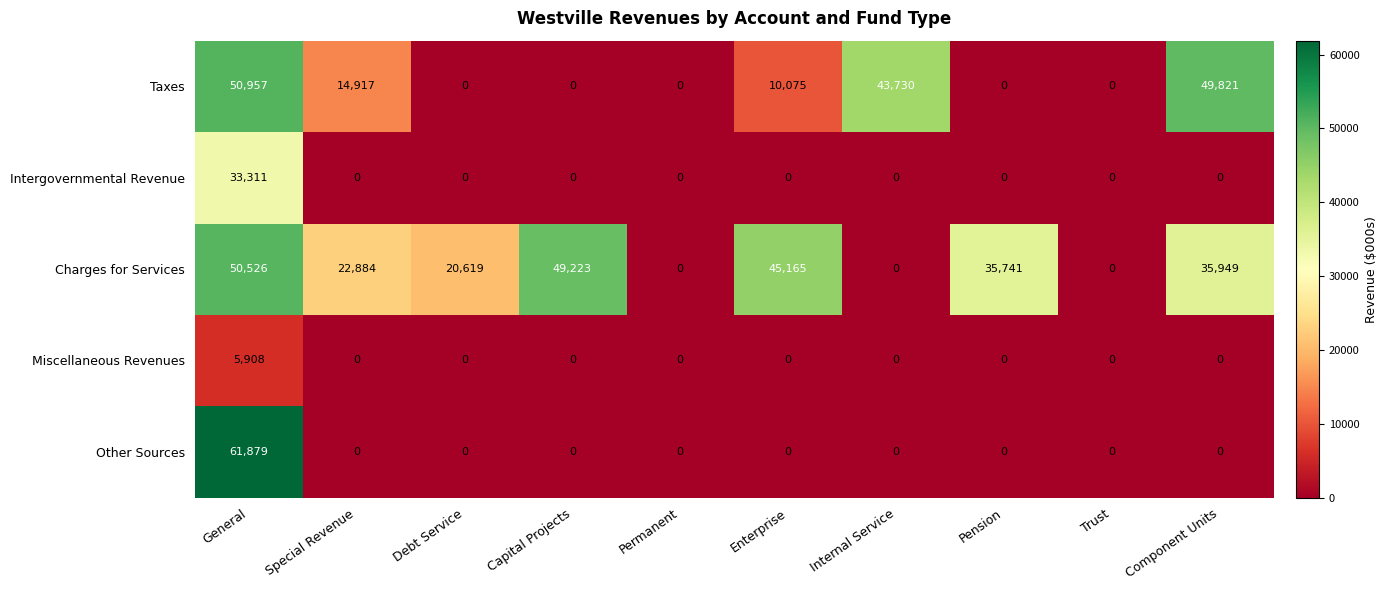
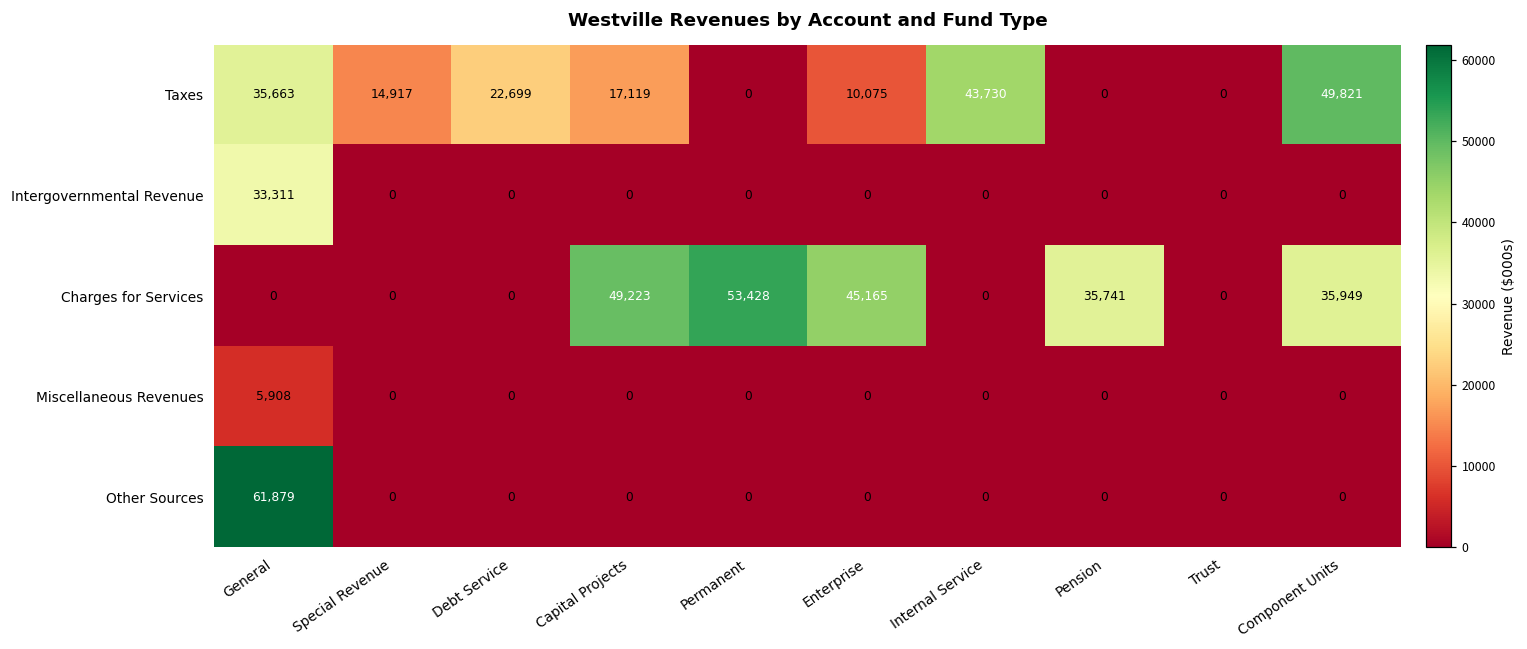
  {
    "Taxes": {
-     "General": "50,957",
+     "General": "35,663",
      "Special Revenue": "14,917",
-     "Debt Service": "0",
-     "Capital Projects": "0",
+     "Debt Service": "22,699",
+     "Capital Projects": "17,119",
      "Permanent": "0",
      "Enterprise": "10,075",
      "Internal Service": "43,730",
      "Pension": "0",
      "Trust": "0",
      "Component Units": "49,821"
    },
    "Intergovernmental Revenue": {
      "General": "33,311",
      "Special Revenue": "0",
      "Debt Service": "0",
      "Capital Projects": "0",
      "Permanent": "0",
      "Enterprise": "0",
      "Internal Service": "0",
      "Pension": "0",
      "Trust": "0",
      "Component Units": "0"
    },
    "Charges for Services": {
-     "General": "50,526",
-     "Special Revenue": "22,884",
-     "Debt Service": "20,619",
+     "General": "0",
+     "Special Revenue": "0",
+     "Debt Service": "0",
      "Capital Projects": "49,223",
-     "Permanent": "0",
+     "Permanent": "53,428",
      "Enterprise": "45,165",
      "Internal Service": "0",
      "Pension": "35,741",
      "Trust": "0",
      "Component Units": "35,949"
    },
    "Miscellaneous Revenues": {
      "General": "5,908",
      "Special Revenue": "0",
      "Debt Service": "0",
      "Capital Projects": "0",
      "Permanent": "0",
      "Enterprise": "0",
      "Internal Service": "0",
      "Pension": "0",
      "Trust": "0",
      "Component Units": "0"
    },
    "Other Sources": {
      "General": "61,879",
      "Special Revenue": "0",
      "Debt Service": "0",
      "Capital Projects": "0",
      "Permanent": "0",
      "Enterprise": "0",
      "Internal Service": "0",
      "Pension": "0",
      "Trust": "0",
      "Component Units": "0"
    }
  }
